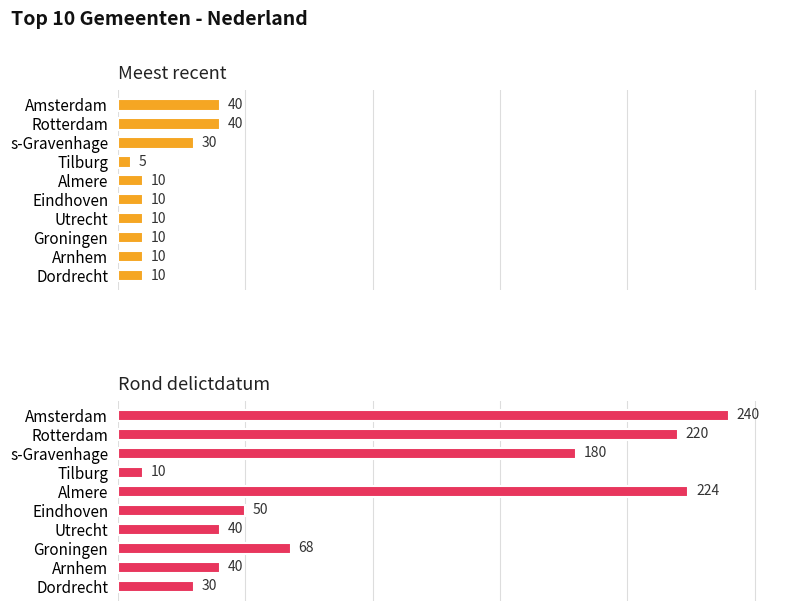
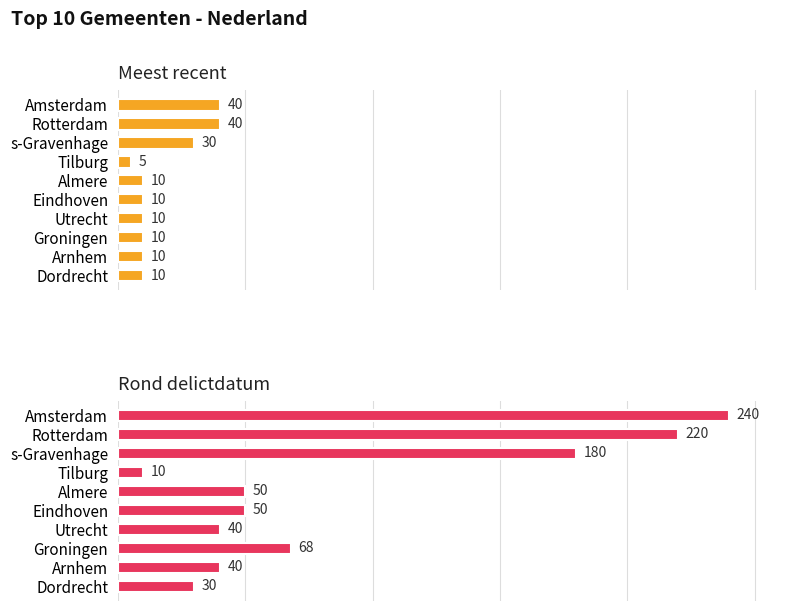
  {
    "Meest recent": {
      "Amsterdam": 40,
      "Rotterdam": 40,
      "s-Gravenhage": 30,
      "Tilburg": 5,
      "Almere": 10,
      "Eindhoven": 10,
      "Utrecht": 10,
      "Groningen": 10,
      "Arnhem": 10,
      "Dordrecht": 10
    },
    "Rond delictdatum": {
      "Amsterdam": 240,
      "Rotterdam": 220,
      "s-Gravenhage": 180,
      "Tilburg": 10,
-     "Almere": 224,
+     "Almere": 50,
      "Eindhoven": 50,
      "Utrecht": 40,
      "Groningen": 68,
      "Arnhem": 40,
      "Dordrecht": 30
    }
  }
